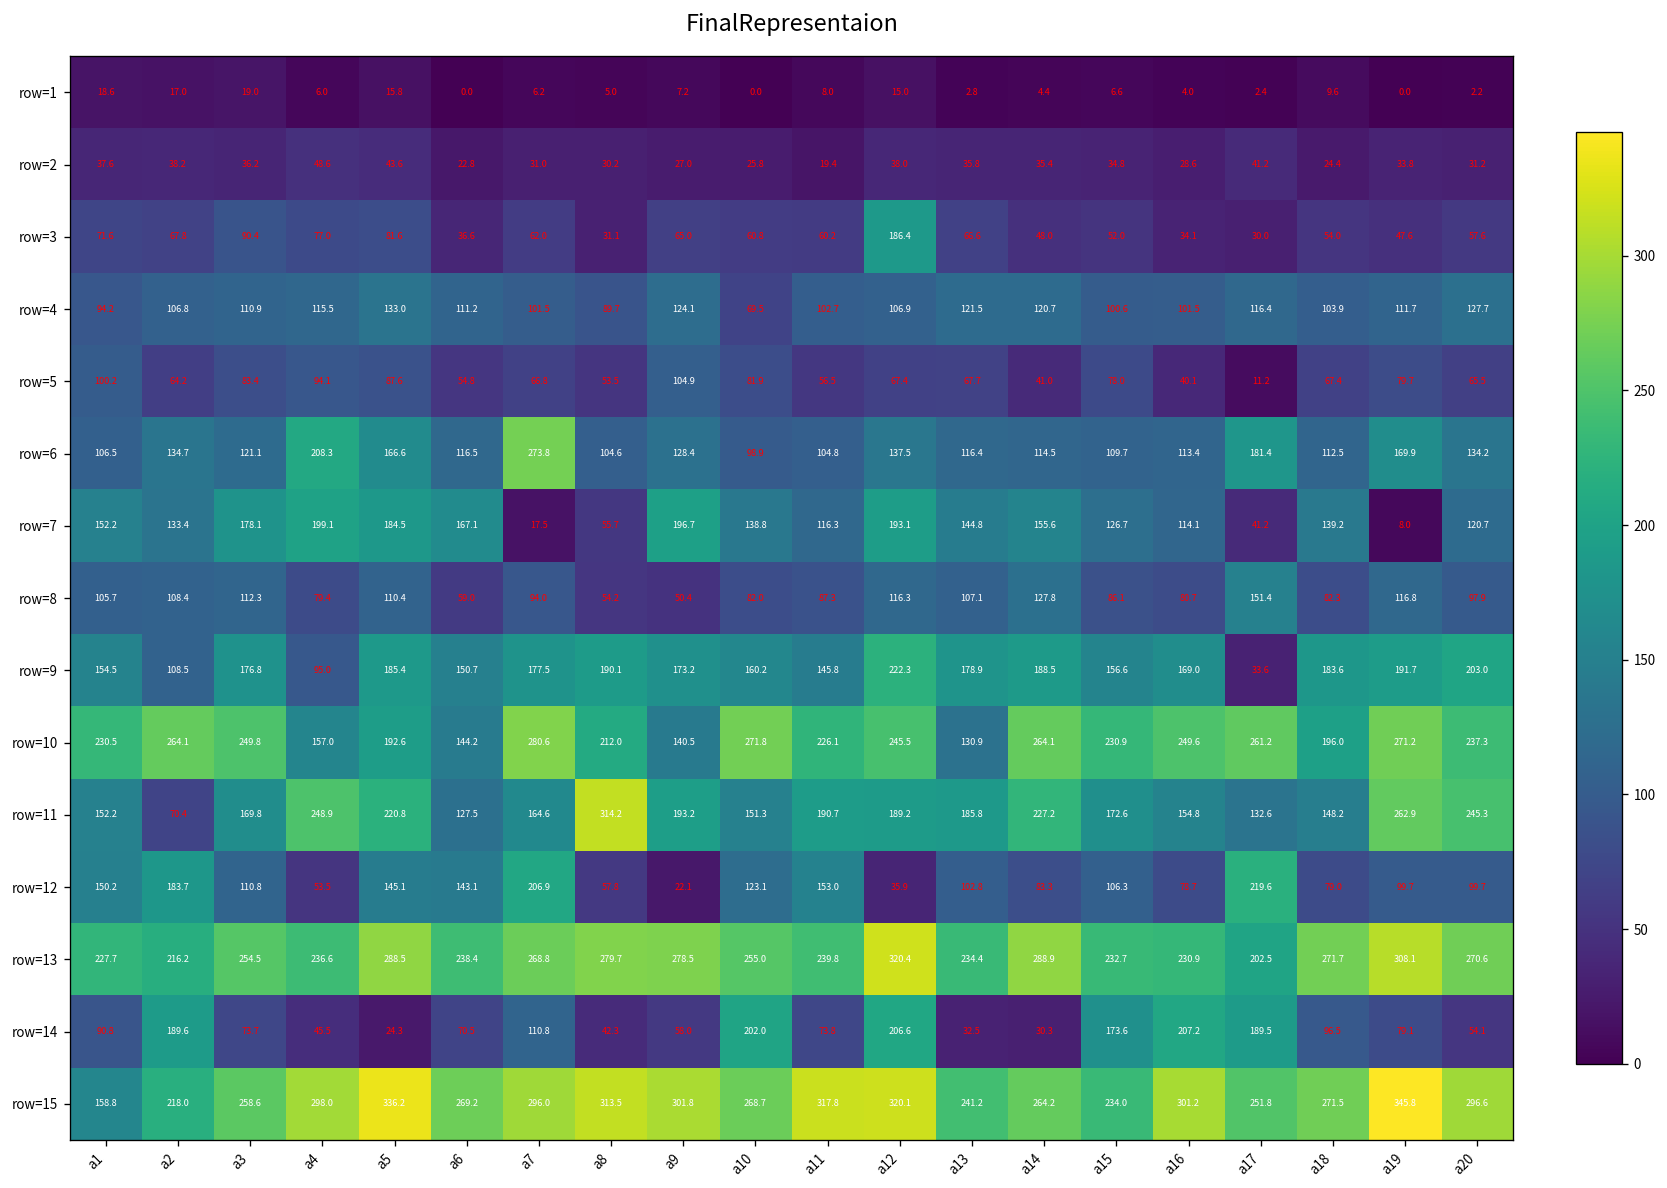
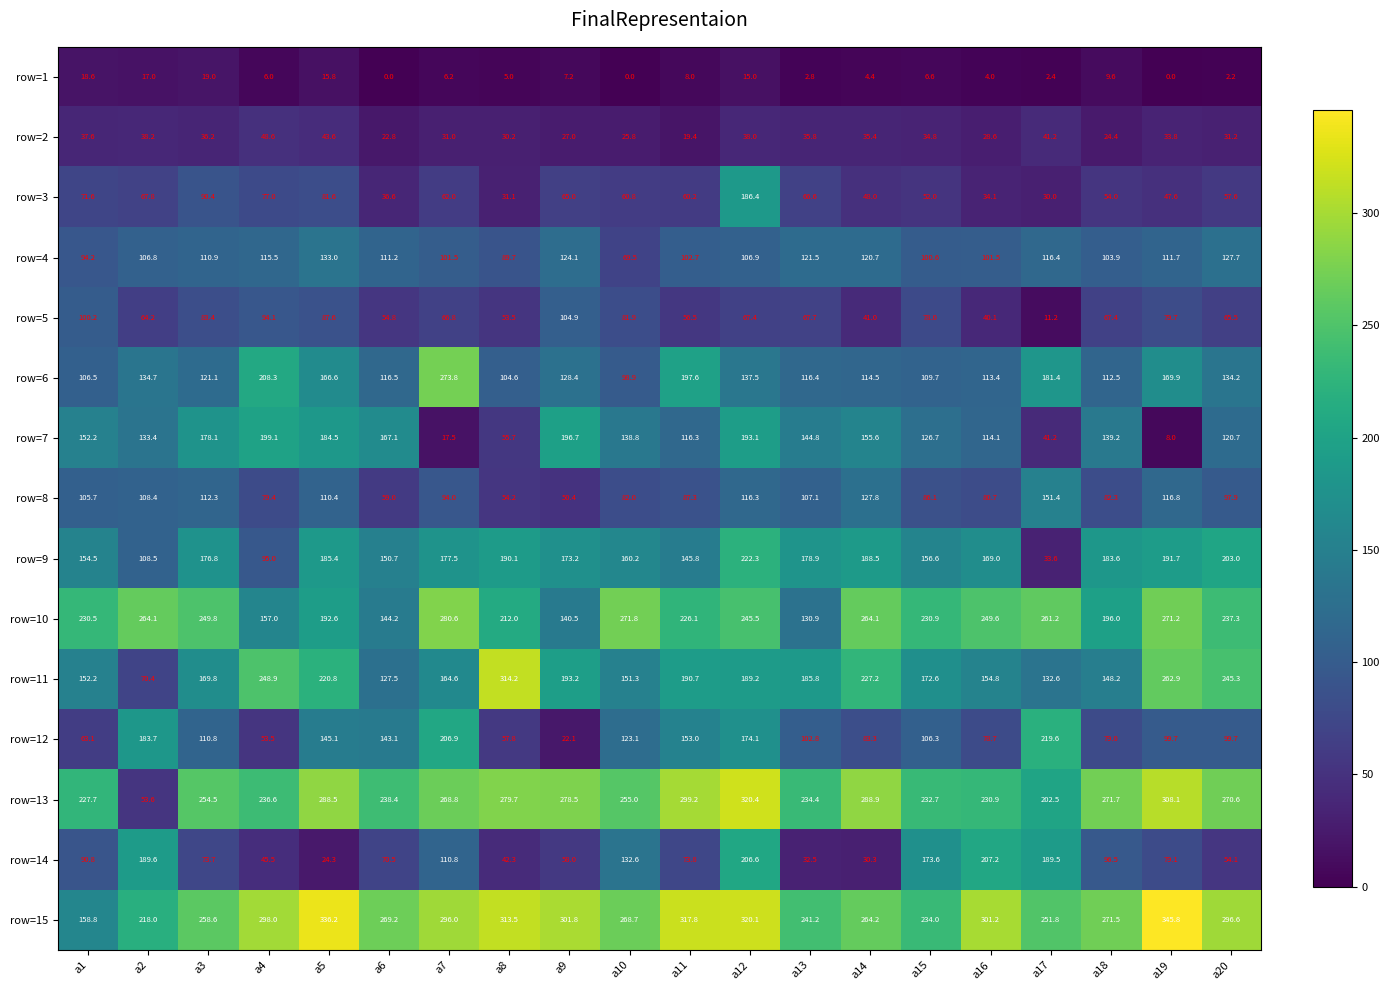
  {
    "row=6": {
      "a1": 106.5,
      "a2": 134.7,
      "a3": 121.1,
      "a4": 208.3,
      "a5": 166.6,
      "a6": 116.5,
      "a7": 273.8,
      "a8": 104.6,
      "a9": 128.4,
      "a10": 98.9,
-     "a11": 104.8,
+     "a11": 197.6,
      "a12": 137.5,
      "a13": 116.4,
      "a14": 114.5,
      "a15": 109.7,
      "a16": 113.4,
      "a17": 181.4,
      "a18": 112.5,
      "a19": 169.9,
      "a20": 134.2
    },
    "row=12": {
-     "a1": 150.2,
+     "a1": 63.1,
      "a2": 183.7,
      "a3": 110.8,
      "a4": 53.5,
      "a5": 145.1,
      "a6": 143.1,
      "a7": 206.9,
      "a8": 57.8,
      "a9": 22.1,
      "a10": 123.1,
      "a11": 153.0,
-     "a12": 35.9,
+     "a12": 174.1,
      "a13": 102.8,
      "a14": 83.3,
      "a15": 106.3,
      "a16": 78.7,
      "a17": 219.6,
      "a18": 79.0,
      "a19": 99.7,
      "a20": 99.7
    },
    "row=13": {
      "a1": 227.7,
-     "a2": 216.2,
+     "a2": 53.6,
      "a3": 254.5,
      "a4": 236.6,
      "a5": 288.5,
      "a6": 238.4,
      "a7": 268.8,
      "a8": 279.7,
      "a9": 278.5,
      "a10": 255.0,
-     "a11": 239.8,
+     "a11": 299.2,
      "a12": 320.4,
      "a13": 234.4,
      "a14": 288.9,
      "a15": 232.7,
      "a16": 230.9,
      "a17": 202.5,
      "a18": 271.7,
      "a19": 308.1,
      "a20": 270.6
    },
    "row=14": {
      "a1": 90.8,
      "a2": 189.6,
      "a3": 73.7,
      "a4": 45.5,
      "a5": 24.3,
      "a6": 70.5,
      "a7": 110.8,
      "a8": 42.3,
      "a9": 58.0,
-     "a10": 202.0,
+     "a10": 132.6,
      "a11": 73.8,
      "a12": 206.6,
      "a13": 32.5,
      "a14": 30.3,
      "a15": 173.6,
      "a16": 207.2,
      "a17": 189.5,
      "a18": 96.5,
      "a19": 79.1,
      "a20": 54.1
    }
  }
